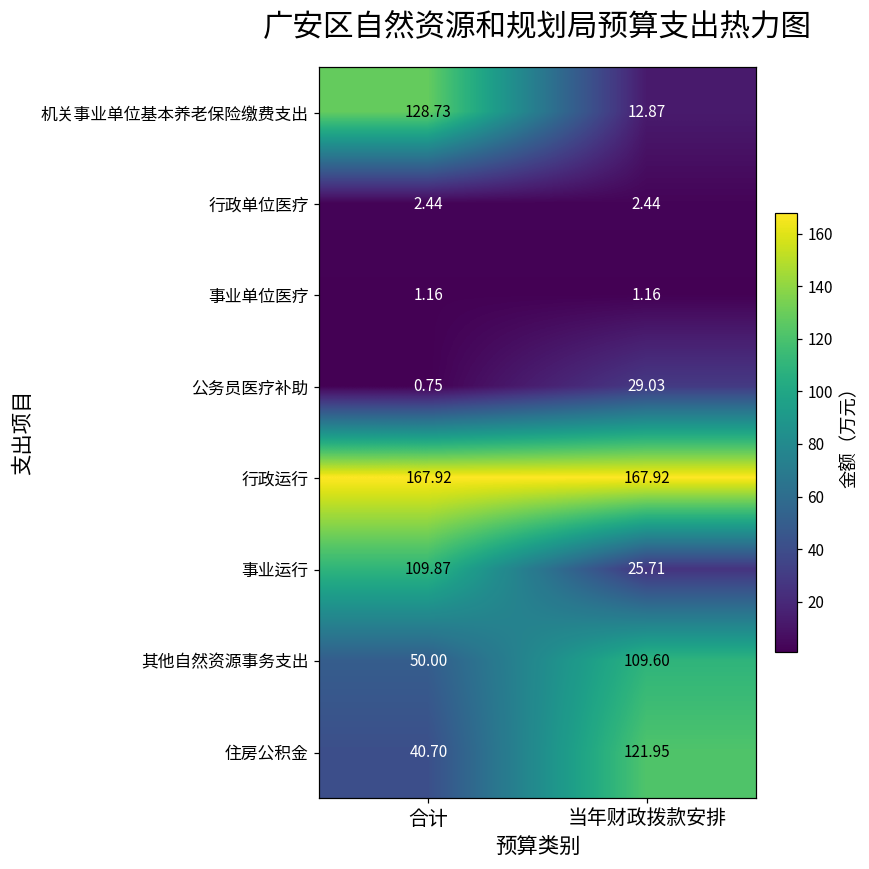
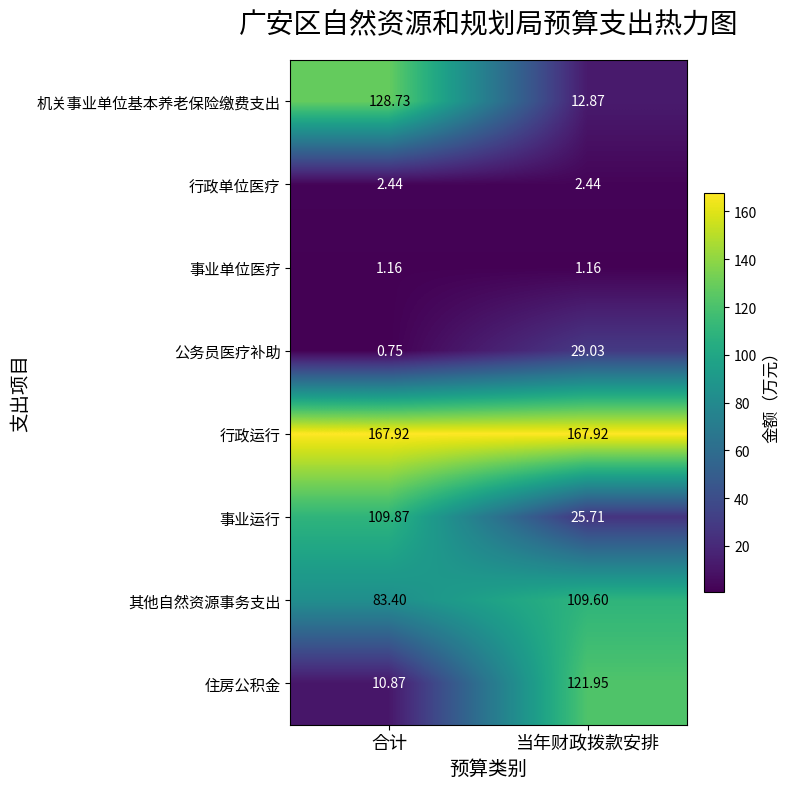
  {
    "机关事业单位基本养老保险缴费支出": {
      "合计": 128.73,
      "当年财政拨款安排": 12.87
    },
    "行政单位医疗": {
      "合计": 2.44,
      "当年财政拨款安排": 2.44
    },
    "事业单位医疗": {
      "合计": 1.16,
      "当年财政拨款安排": 1.16
    },
    "公务员医疗补助": {
      "合计": 0.75,
      "当年财政拨款安排": 29.03
    },
    "行政运行": {
      "合计": 167.92,
      "当年财政拨款安排": 167.92
    },
    "事业运行": {
      "合计": 109.87,
      "当年财政拨款安排": 25.71
    },
    "其他自然资源事务支出": {
-     "合计": 50.00,
+     "合计": 83.40,
      "当年财政拨款安排": 109.60
    },
    "住房公积金": {
-     "合计": 40.70,
+     "合计": 10.87,
      "当年财政拨款安排": 121.95
    }
  }
